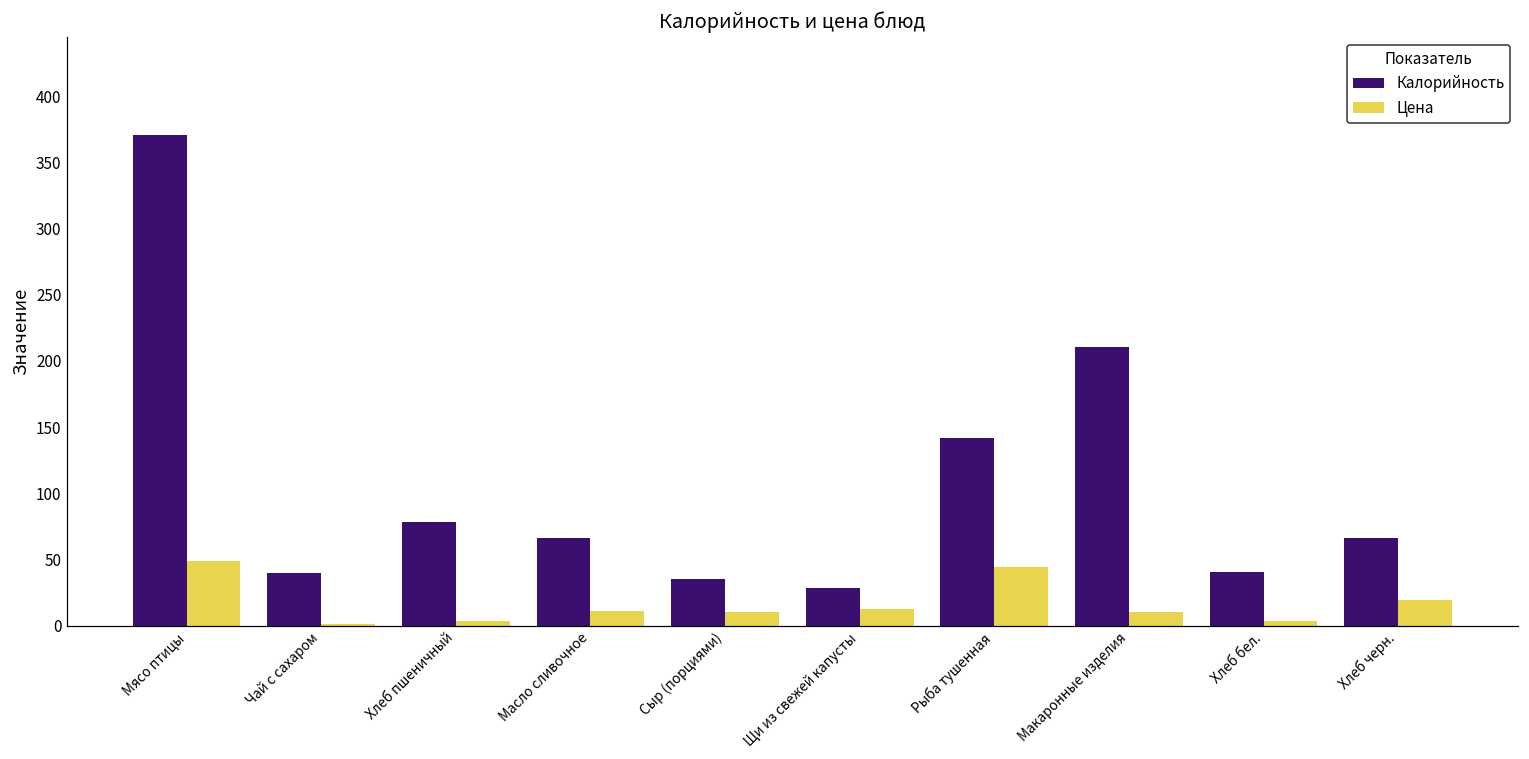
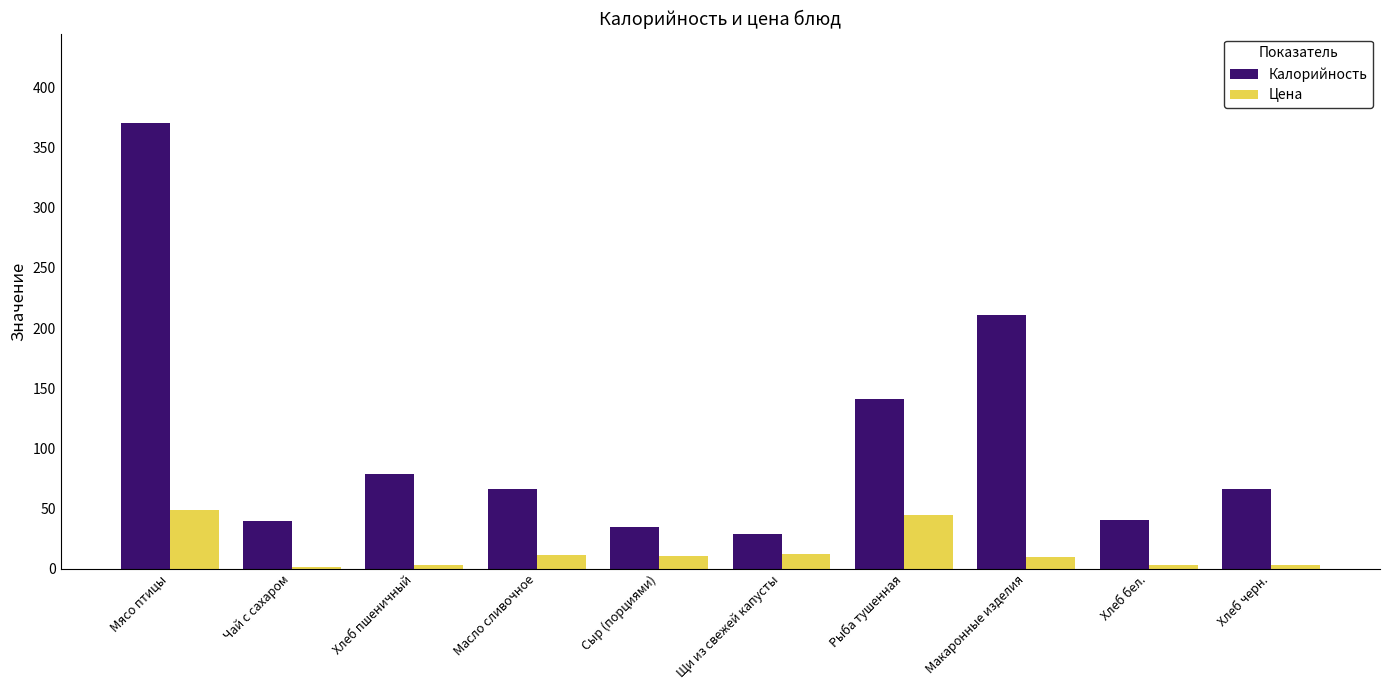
  {
    "Калорийность": {
      "Мясо птицы": 371,
      "Чай с сахаром": 40,
      "Хлеб пшеничный": 79,
      "Масло сливочное": 66,
      "Сыр (порциями)": 35,
      "Щи из свежей капусты": 28,
      "Рыба тушенная": 141,
      "Макаронные изделия": 211,
      "Хлеб бел.": 40,
      "Хлеб черн.": 66
    },
    "Цена": {
      "Мясо птицы": 49,
      "Хлеб пшеничный": 3,
      "Масло сливочное": 11,
      "Сыр (порциями)": 11,
      "Щи из свежей капусты": 13,
      "Рыба тушенная": 44,
      "Макаронные изделия": 10,
      "Хлеб бел.": 3,
-     "Хлеб черн.": 20
+     "Хлеб черн.": 3
    }
  }
